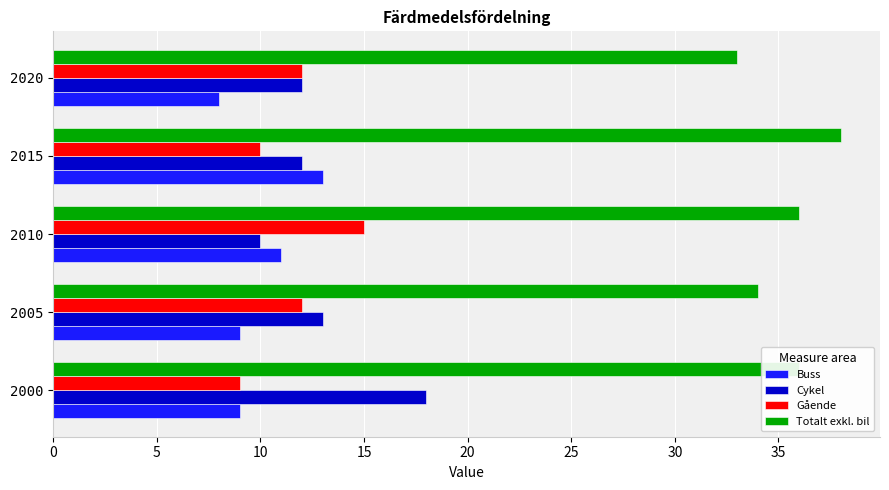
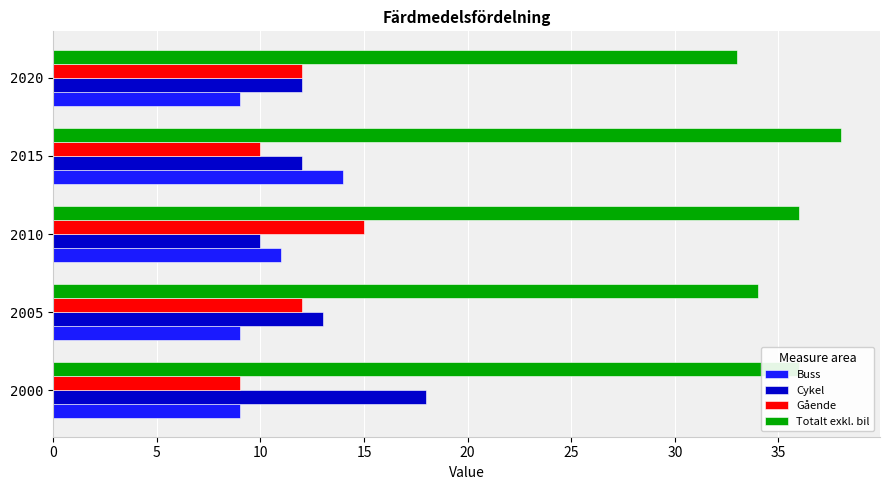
  {
    "Buss": {
-     "2020": 8,
-     "2015": 13,
+     "2020": 9,
+     "2015": 14,
      "2010": 11,
      "2005": 9,
      "2000": 9
    },
    "Cykel": {
      "2020": 12,
      "2015": 12,
      "2010": 10,
      "2005": 13,
      "2000": 18
    },
    "Gående": {
      "2020": 12,
      "2015": 10,
      "2010": 15,
      "2005": 12,
      "2000": 9
    },
    "Totalt exkl. bil": {
      "2020": 33,
      "2015": 38,
      "2010": 36,
      "2005": 34
    }
  }
